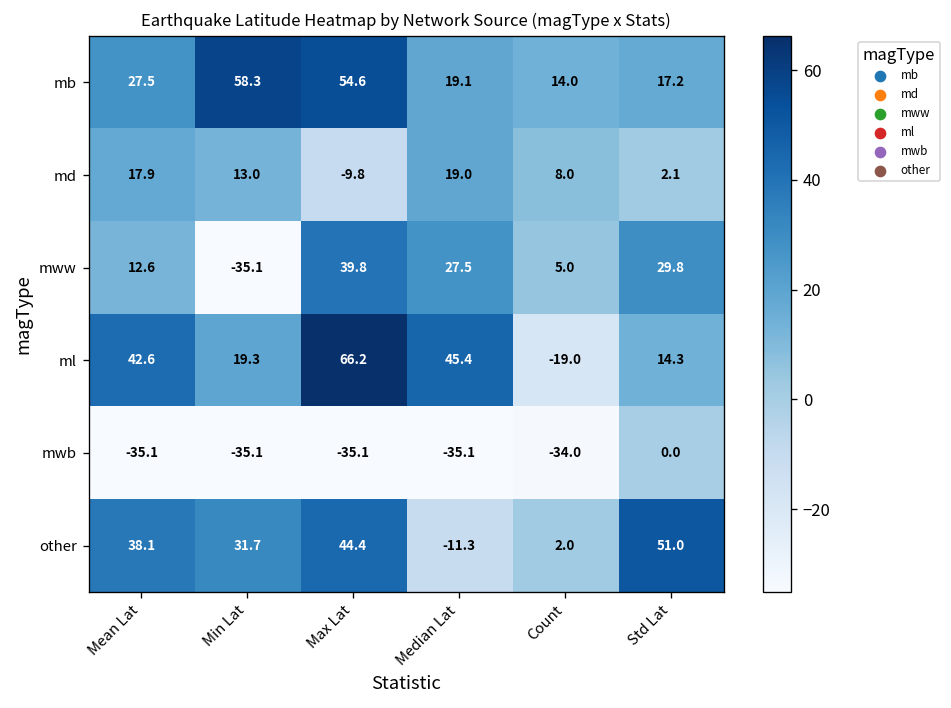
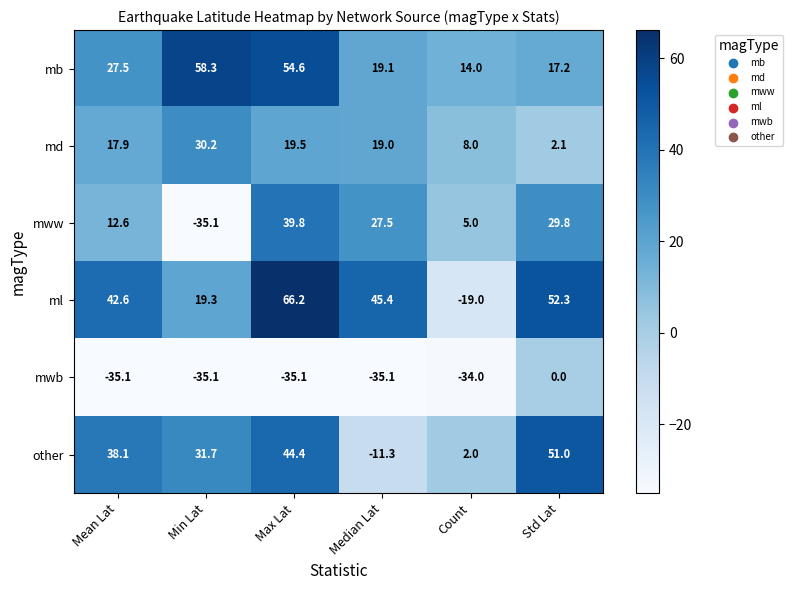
  {
    "mb": {
      "Mean Lat": 27.5,
      "Min Lat": 58.3,
      "Max Lat": 54.6,
      "Median Lat": 19.1,
      "Count": 14.0,
      "Std Lat": 17.2
    },
    "md": {
      "Mean Lat": 17.9,
-     "Min Lat": 13.0,
-     "Max Lat": -9.8,
+     "Min Lat": 30.2,
+     "Max Lat": 19.5,
      "Median Lat": 19.0,
      "Count": 8.0,
      "Std Lat": 2.1
    },
    "mww": {
      "Mean Lat": 12.6,
      "Min Lat": -35.1,
      "Max Lat": 39.8,
      "Median Lat": 27.5,
      "Count": 5.0,
      "Std Lat": 29.8
    },
    "ml": {
      "Mean Lat": 42.6,
      "Min Lat": 19.3,
      "Max Lat": 66.2,
      "Median Lat": 45.4,
      "Count": -19.0,
-     "Std Lat": 14.3
+     "Std Lat": 52.3
    },
    "mwb": {
      "Mean Lat": -35.1,
      "Min Lat": -35.1,
      "Max Lat": -35.1,
      "Median Lat": -35.1,
      "Count": -34.0,
      "Std Lat": 0.0
    },
    "other": {
      "Mean Lat": 38.1,
      "Min Lat": 31.7,
      "Max Lat": 44.4,
      "Median Lat": -11.3,
      "Count": 2.0,
      "Std Lat": 51.0
    }
  }
